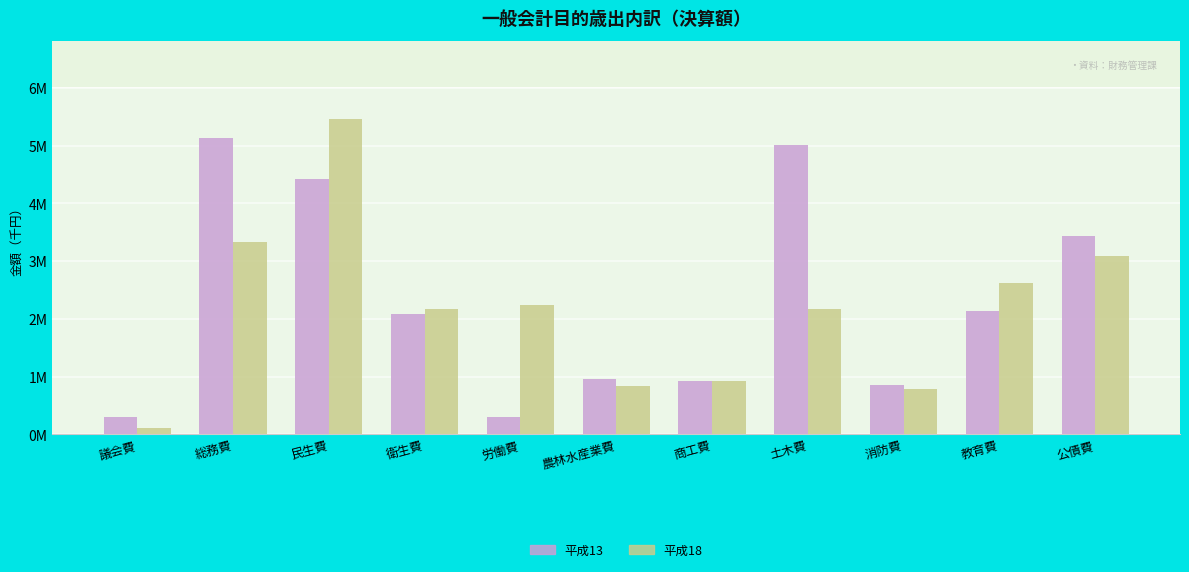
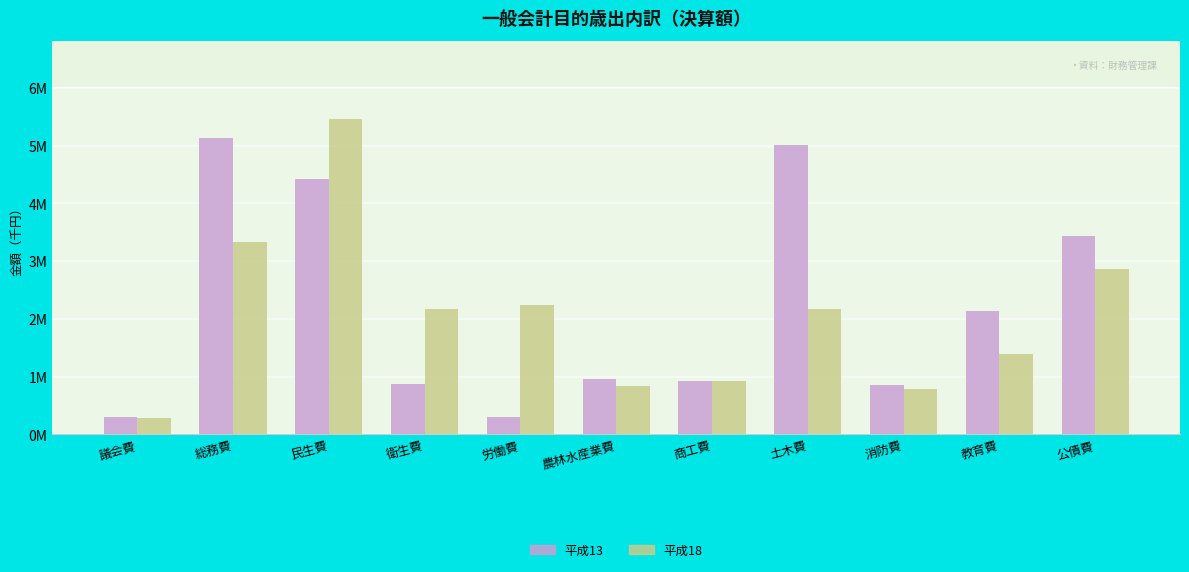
  {
    "平成13": {
      "議会費": 300000,
      "総務費": 5100000,
      "民生費": 4400000,
-     "衛生費": 2100000,
+     "衛生費": 900000,
      "労働費": 300000,
      "農林水産業費": 1000000,
      "商工費": 900000,
      "土木費": 5000000,
      "消防費": 900000,
      "教育費": 2100000,
      "公債費": 3400000
    },
    "平成18": {
-     "議会費": 100000,
+     "議会費": 300000,
      "総務費": 3300000,
      "民生費": 5500000,
      "衛生費": 2200000,
      "労働費": 2200000,
      "農林水産業費": 800000,
      "商工費": 900000,
      "土木費": 2200000,
      "消防費": 800000,
-     "教育費": 2600000,
-     "公債費": 3100000
+     "教育費": 1400000,
+     "公債費": 2900000
    }
  }
